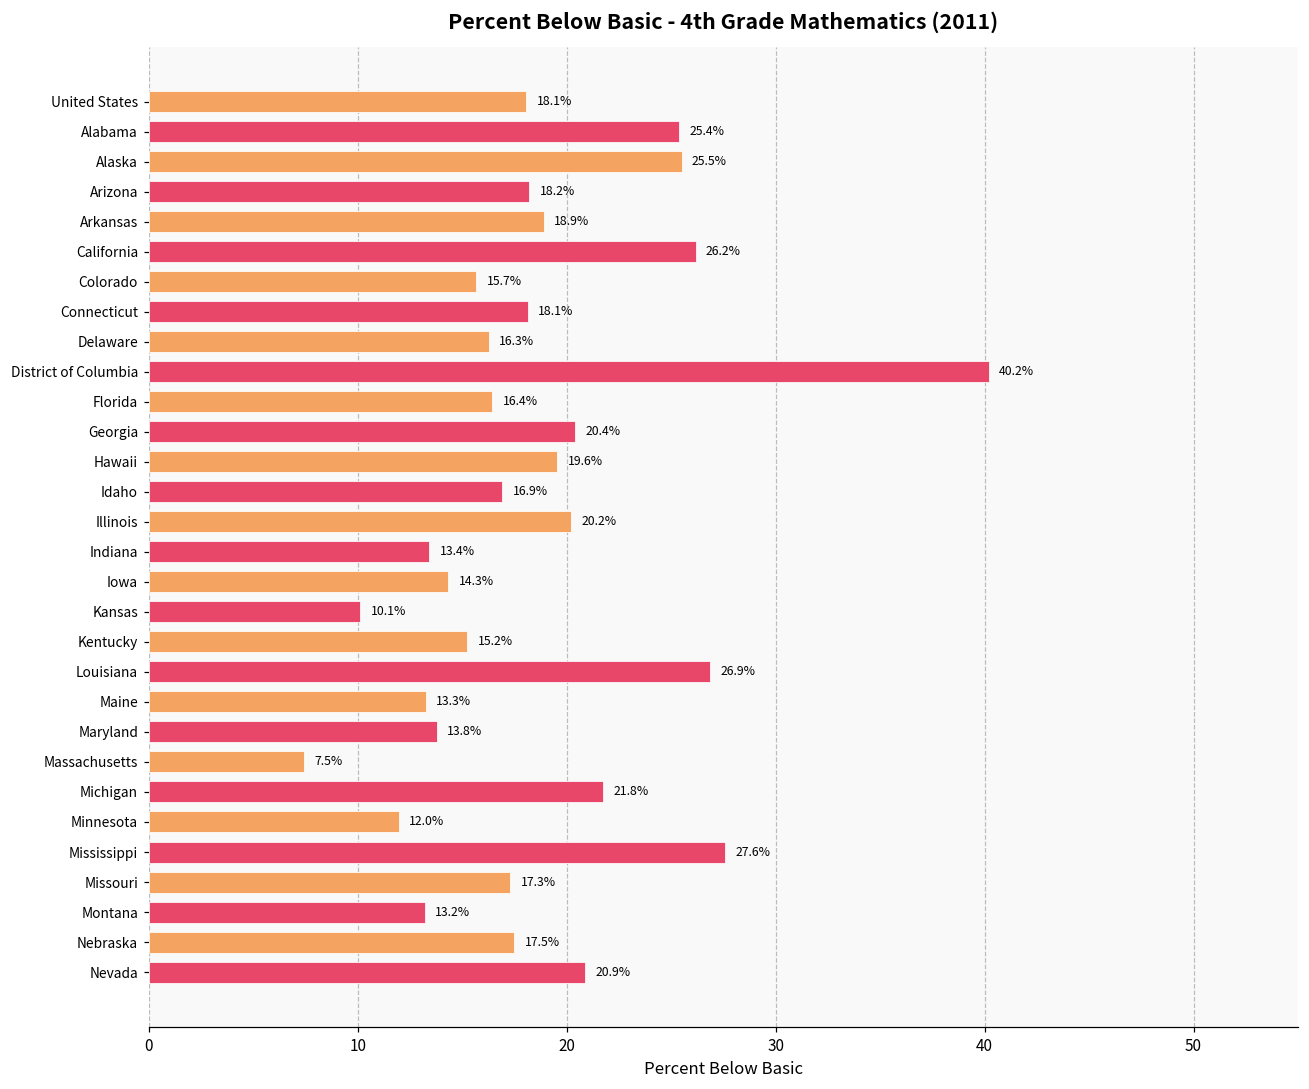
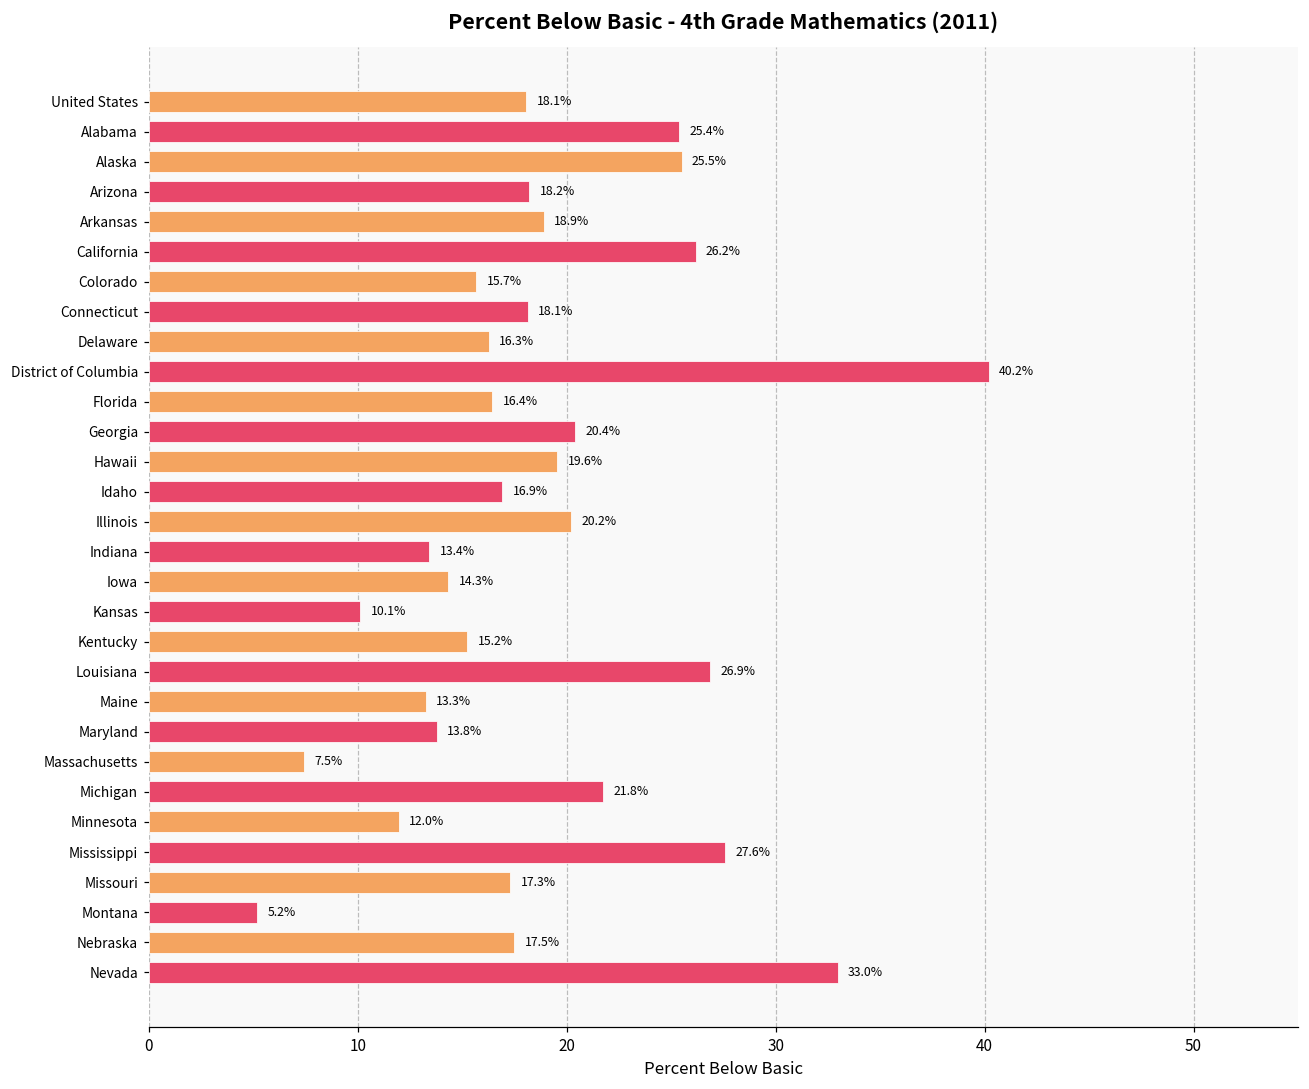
  {
    "United States": "18.1%",
    "Alabama": "25.4%",
    "Alaska": "25.5%",
    "Arizona": "18.2%",
    "Arkansas": "18.9%",
    "California": "26.2%",
    "Colorado": "15.7%",
    "Connecticut": "18.1%",
    "Delaware": "16.3%",
    "District of Columbia": "40.2%",
    "Florida": "16.4%",
    "Georgia": "20.4%",
    "Hawaii": "19.6%",
    "Idaho": "16.9%",
    "Illinois": "20.2%",
    "Indiana": "13.4%",
    "Iowa": "14.3%",
    "Kansas": "10.1%",
    "Kentucky": "15.2%",
    "Louisiana": "26.9%",
    "Maine": "13.3%",
    "Maryland": "13.8%",
    "Massachusetts": "7.5%",
    "Michigan": "21.8%",
    "Minnesota": "12.0%",
    "Mississippi": "27.6%",
    "Missouri": "17.3%",
-   "Montana": "13.2%",
+   "Montana": "5.2%",
    "Nebraska": "17.5%",
-   "Nevada": "20.9%"
+   "Nevada": "33.0%"
  }
